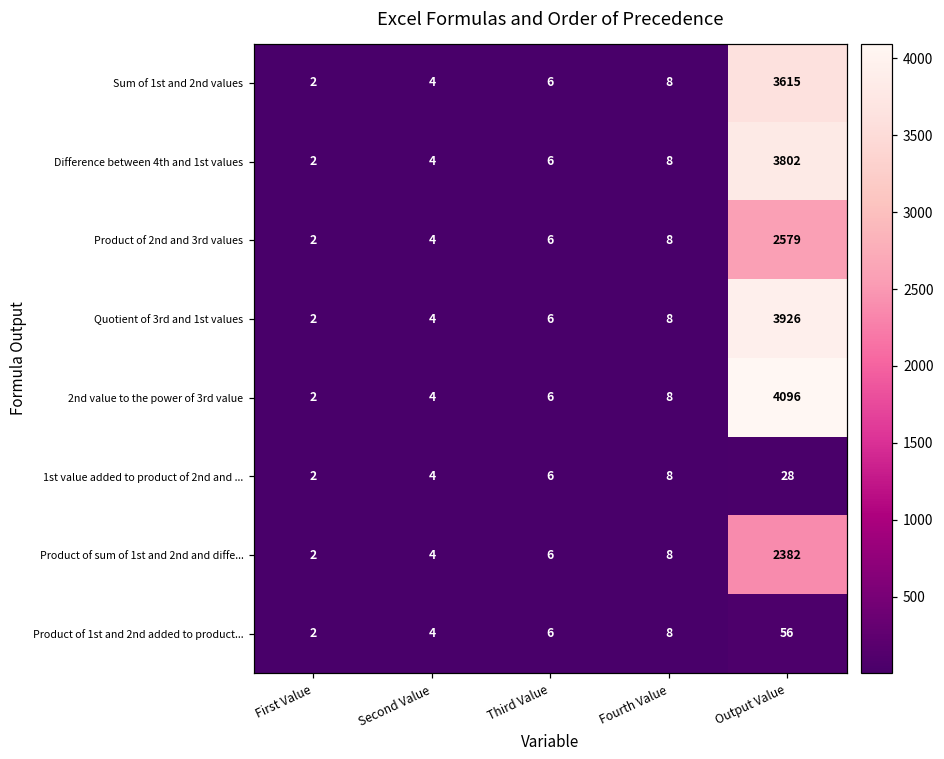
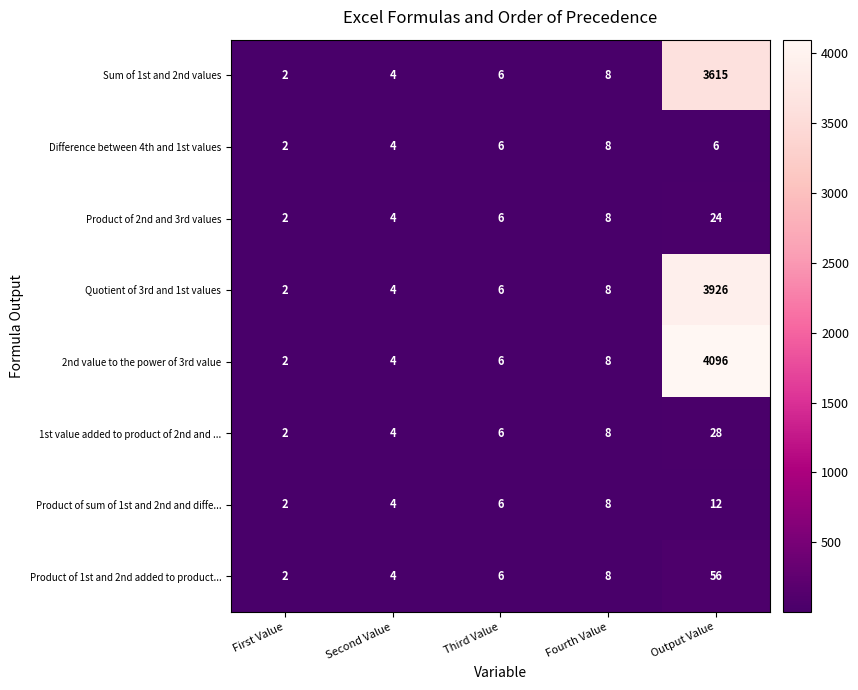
  {
    "Sum of 1st and 2nd values": {
      "First Value": 2,
      "Second Value": 4,
      "Third Value": 6,
      "Fourth Value": 8,
      "Output Value": 3615
    },
    "Difference between 4th and 1st values": {
      "First Value": 2,
      "Second Value": 4,
      "Third Value": 6,
      "Fourth Value": 8,
-     "Output Value": 3802
+     "Output Value": 6
    },
    "Product of 2nd and 3rd values": {
      "First Value": 2,
      "Second Value": 4,
      "Third Value": 6,
      "Fourth Value": 8,
-     "Output Value": 2579
+     "Output Value": 24
    },
    "Quotient of 3rd and 1st values": {
      "First Value": 2,
      "Second Value": 4,
      "Third Value": 6,
      "Fourth Value": 8,
      "Output Value": 3926
    },
    "2nd value to the power of 3rd value": {
      "First Value": 2,
      "Second Value": 4,
      "Third Value": 6,
      "Fourth Value": 8,
      "Output Value": 4096
    },
    "1st value added to product of 2nd and ...": {
      "First Value": 2,
      "Second Value": 4,
      "Third Value": 6,
      "Fourth Value": 8,
      "Output Value": 28
    },
    "Product of sum of 1st and 2nd and diffe...": {
      "First Value": 2,
      "Second Value": 4,
      "Third Value": 6,
      "Fourth Value": 8,
-     "Output Value": 2382
+     "Output Value": 12
    },
    "Product of 1st and 2nd added to product...": {
      "First Value": 2,
      "Second Value": 4,
      "Third Value": 6,
      "Fourth Value": 8,
      "Output Value": 56
    }
  }
